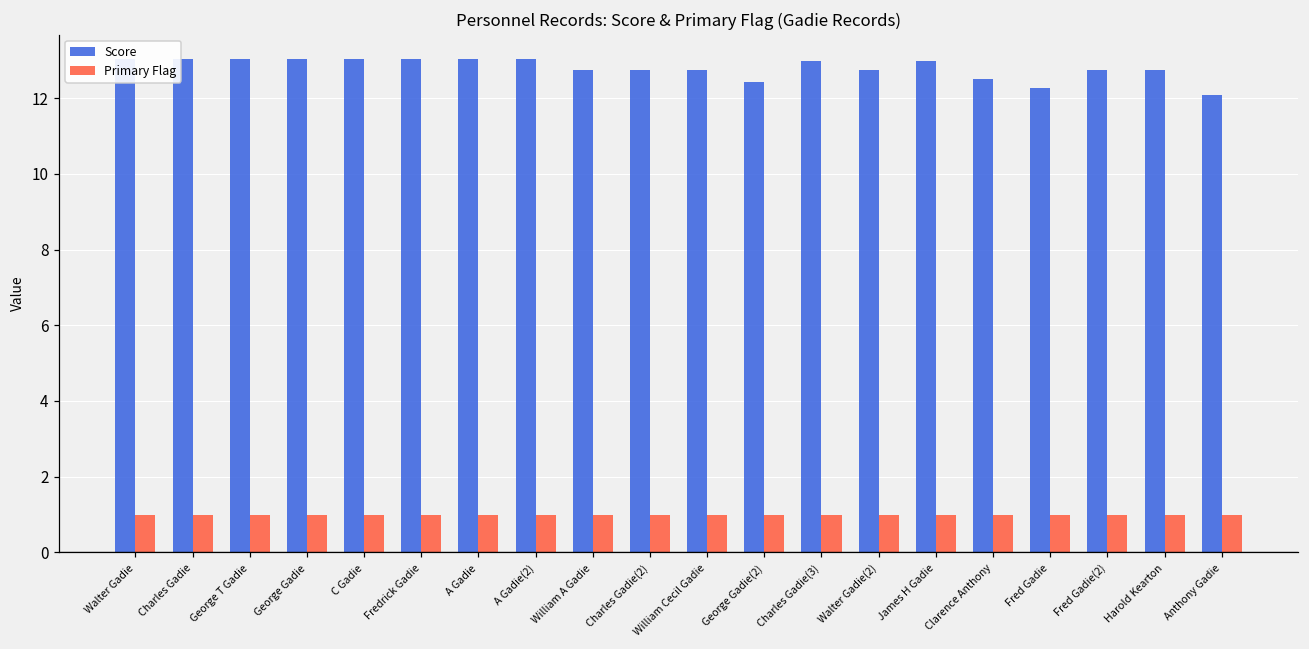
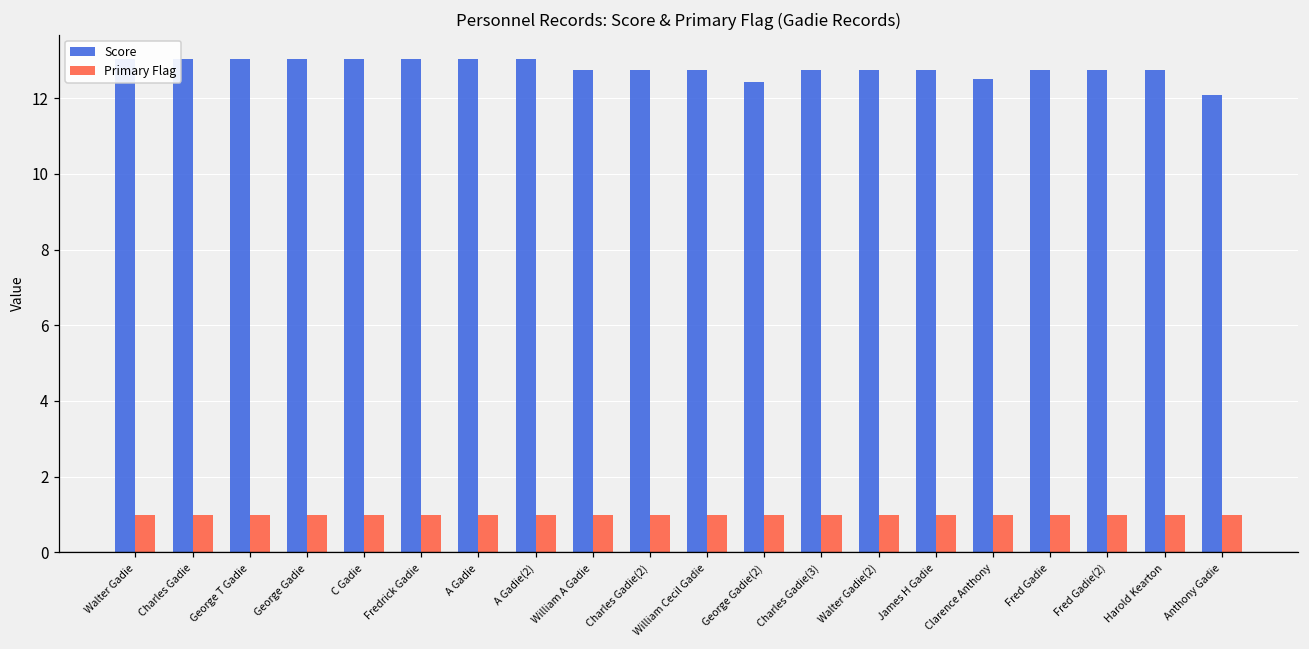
  {
    "Score": {
      "Charles Gadie": 13.0,
      "George T Gadie": 13.0,
      "George Gadie": 13.0,
      "C Gadie": 13.0,
      "Fredrick Gadie": 13.0,
      "A Gadie": 13.0,
      "A Gadie(2)": 13.0,
      "William A Gadie": 12.7,
      "Charles Gadie(2)": 12.7,
      "William Cecil Gadie": 12.7,
      "George Gadie(2)": 12.4,
-     "Charles Gadie(3)": 13.0,
+     "Charles Gadie(3)": 12.7,
      "Walter Gadie(2)": 12.7,
-     "James H Gadie": 13.0,
+     "James H Gadie": 12.7,
      "Clarence Anthony": 12.5,
-     "Fred Gadie": 12.3,
+     "Fred Gadie": 12.7,
      "Fred Gadie(2)": 12.7,
      "Harold Kearton": 12.7,
      "Anthony Gadie": 12.1
    },
    "Primary Flag": {
      "Walter Gadie": 1.0,
      "Charles Gadie": 1.0,
      "George T Gadie": 1.0,
      "George Gadie": 1.0,
      "C Gadie": 1.0,
      "Fredrick Gadie": 1.0,
      "A Gadie": 1.0,
      "A Gadie(2)": 1.0,
      "William A Gadie": 1.0,
      "Charles Gadie(2)": 1.0,
      "William Cecil Gadie": 1.0,
      "George Gadie(2)": 1.0,
      "Charles Gadie(3)": 1.0,
      "Walter Gadie(2)": 1.0,
      "James H Gadie": 1.0,
      "Clarence Anthony": 1.0,
      "Fred Gadie": 1.0,
      "Fred Gadie(2)": 1.0,
      "Harold Kearton": 1.0,
      "Anthony Gadie": 1.0
    }
  }
